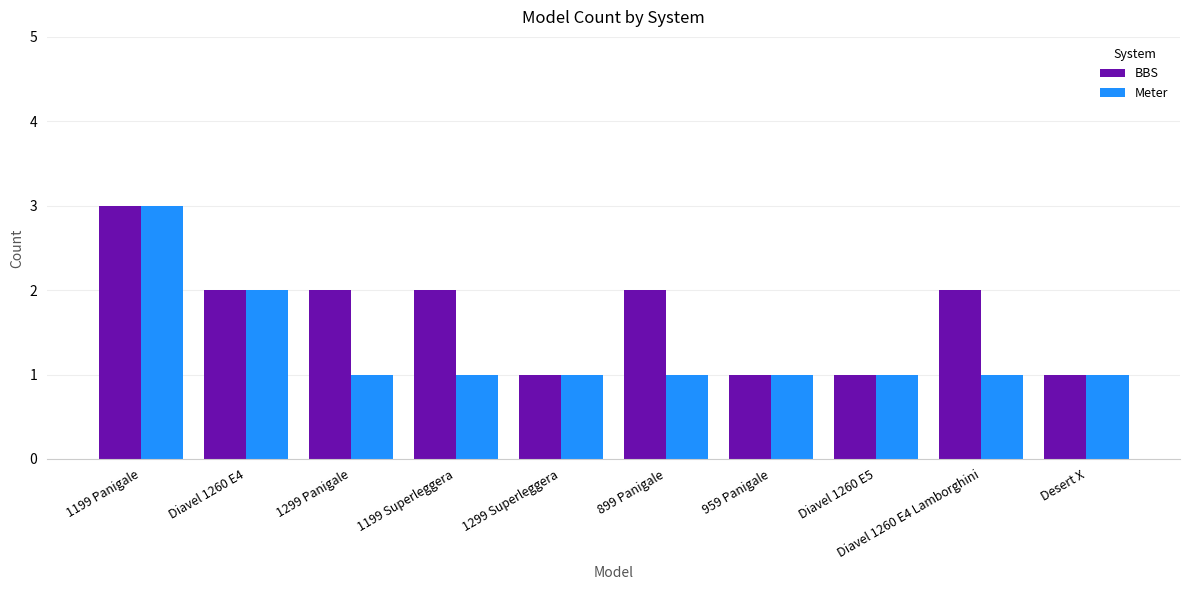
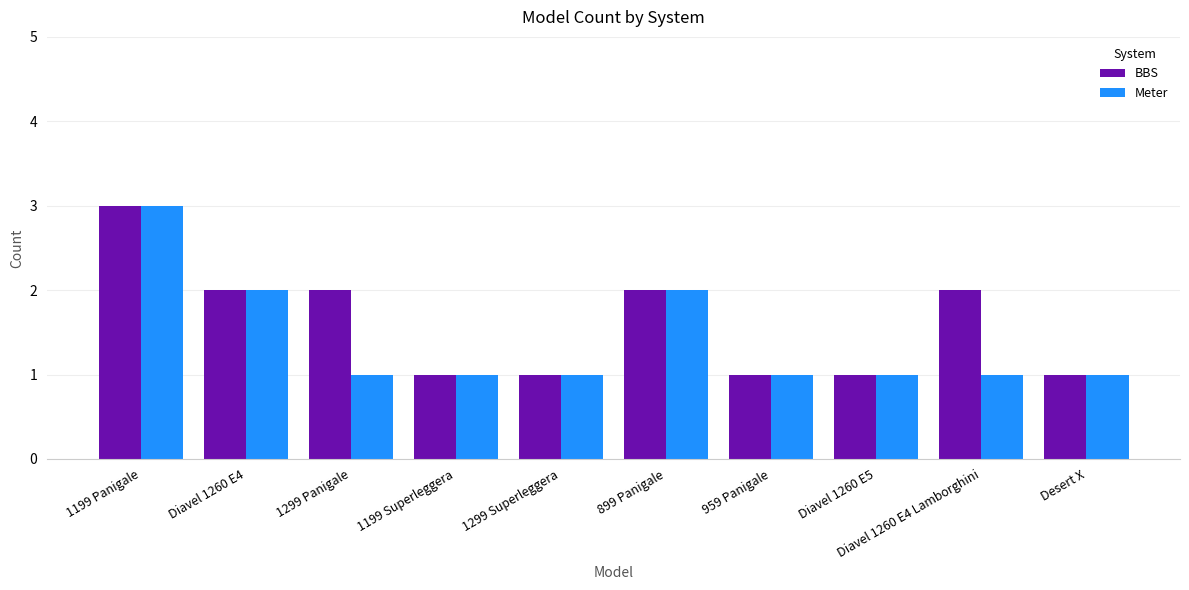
  {
    "BBS": {
      "1199 Panigale": 3,
      "Diavel 1260 E4": 2,
      "1299 Panigale": 2,
-     "1199 Superleggera": 2,
+     "1199 Superleggera": 1,
      "1299 Superleggera": 1,
      "899 Panigale": 2,
      "959 Panigale": 1,
      "Diavel 1260 E5": 1,
      "Diavel 1260 E4 Lamborghini": 2,
      "Desert X": 1
    },
    "Meter": {
      "1199 Panigale": 3,
      "Diavel 1260 E4": 2,
      "1299 Panigale": 1,
      "1199 Superleggera": 1,
      "1299 Superleggera": 1,
-     "899 Panigale": 1,
+     "899 Panigale": 2,
      "959 Panigale": 1,
      "Diavel 1260 E5": 1,
      "Diavel 1260 E4 Lamborghini": 1,
      "Desert X": 1
    }
  }
